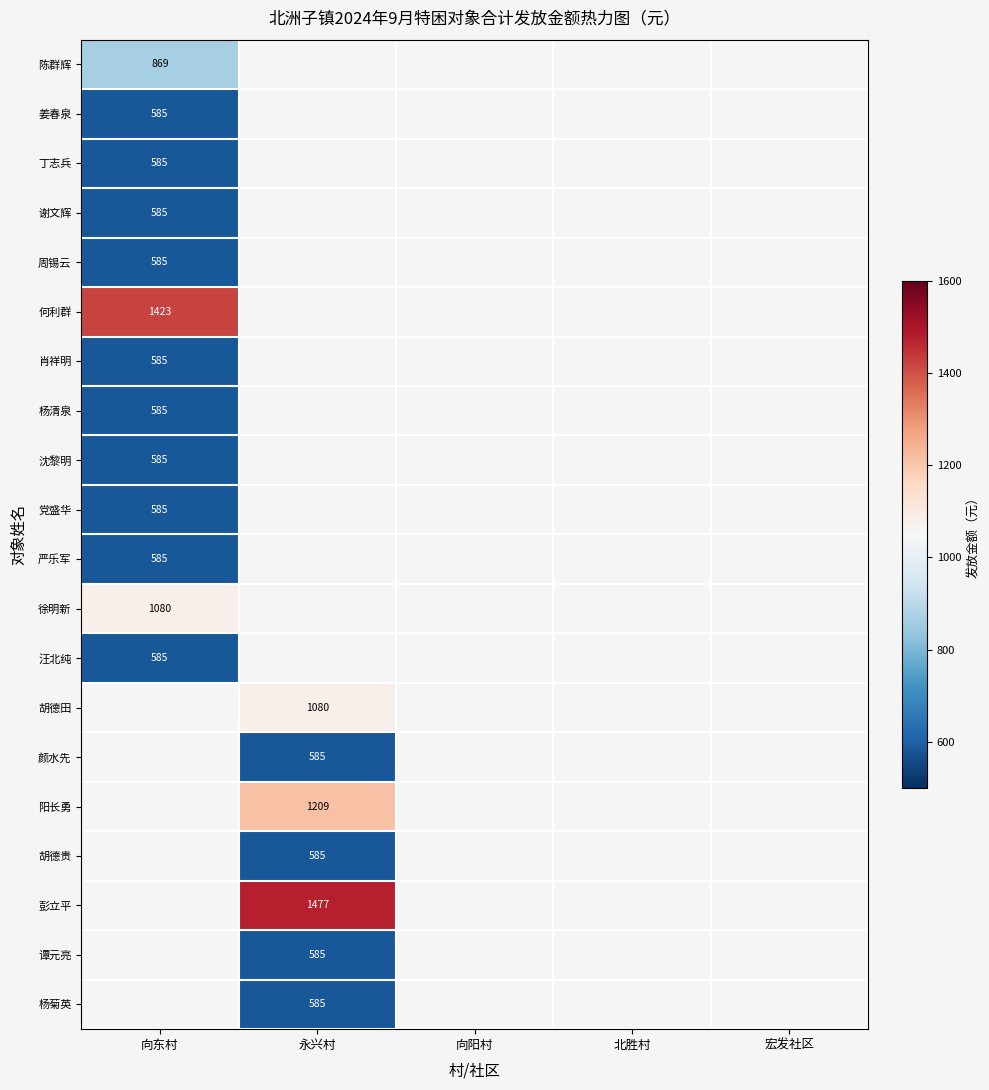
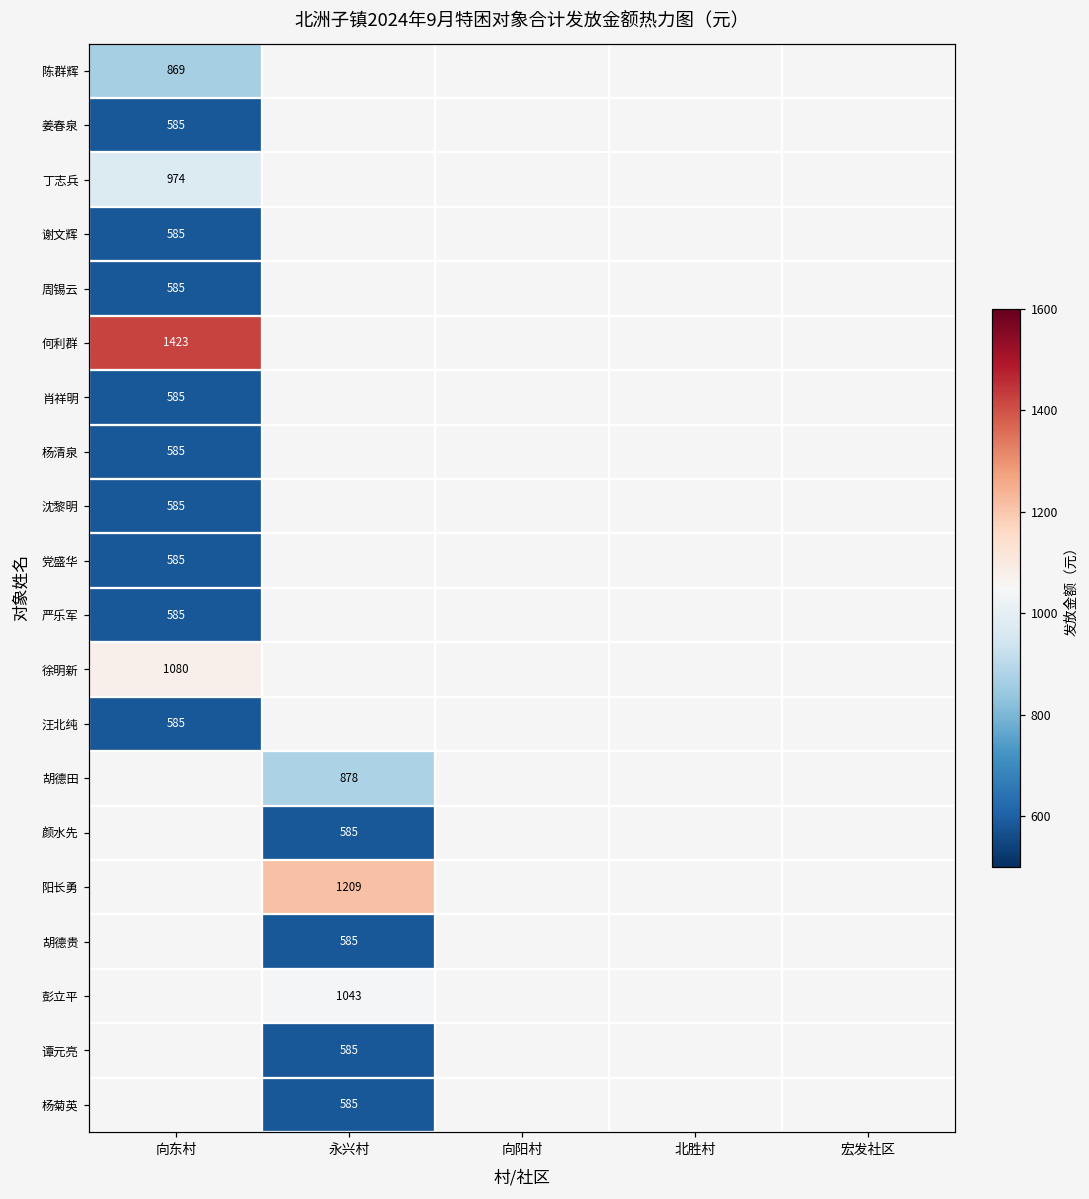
  {
    "陈群辉": {
      "向东村": 869
    },
    "姜春泉": {
      "向东村": 585
    },
    "丁志兵": {
-     "向东村": 585
+     "向东村": 974
    },
    "谢文辉": {
      "向东村": 585
    },
    "周锡云": {
      "向东村": 585
    },
    "何利群": {
      "向东村": 1423
    },
    "肖祥明": {
      "向东村": 585
    },
    "杨清泉": {
      "向东村": 585
    },
    "沈黎明": {
      "向东村": 585
    },
    "党盛华": {
      "向东村": 585
    },
    "严乐军": {
      "向东村": 585
    },
    "徐明新": {
      "向东村": 1080
    },
    "汪北纯": {
      "向东村": 585
    },
    "胡德田": {
-     "永兴村": 1080
+     "永兴村": 878
    },
    "颜水先": {
      "永兴村": 585
    },
    "阳长勇": {
      "永兴村": 1209
    },
    "胡德贵": {
      "永兴村": 585
    },
    "彭立平": {
-     "永兴村": 1477
+     "永兴村": 1043
    },
    "谭元亮": {
      "永兴村": 585
    },
    "杨菊英": {
      "永兴村": 585
    }
  }
